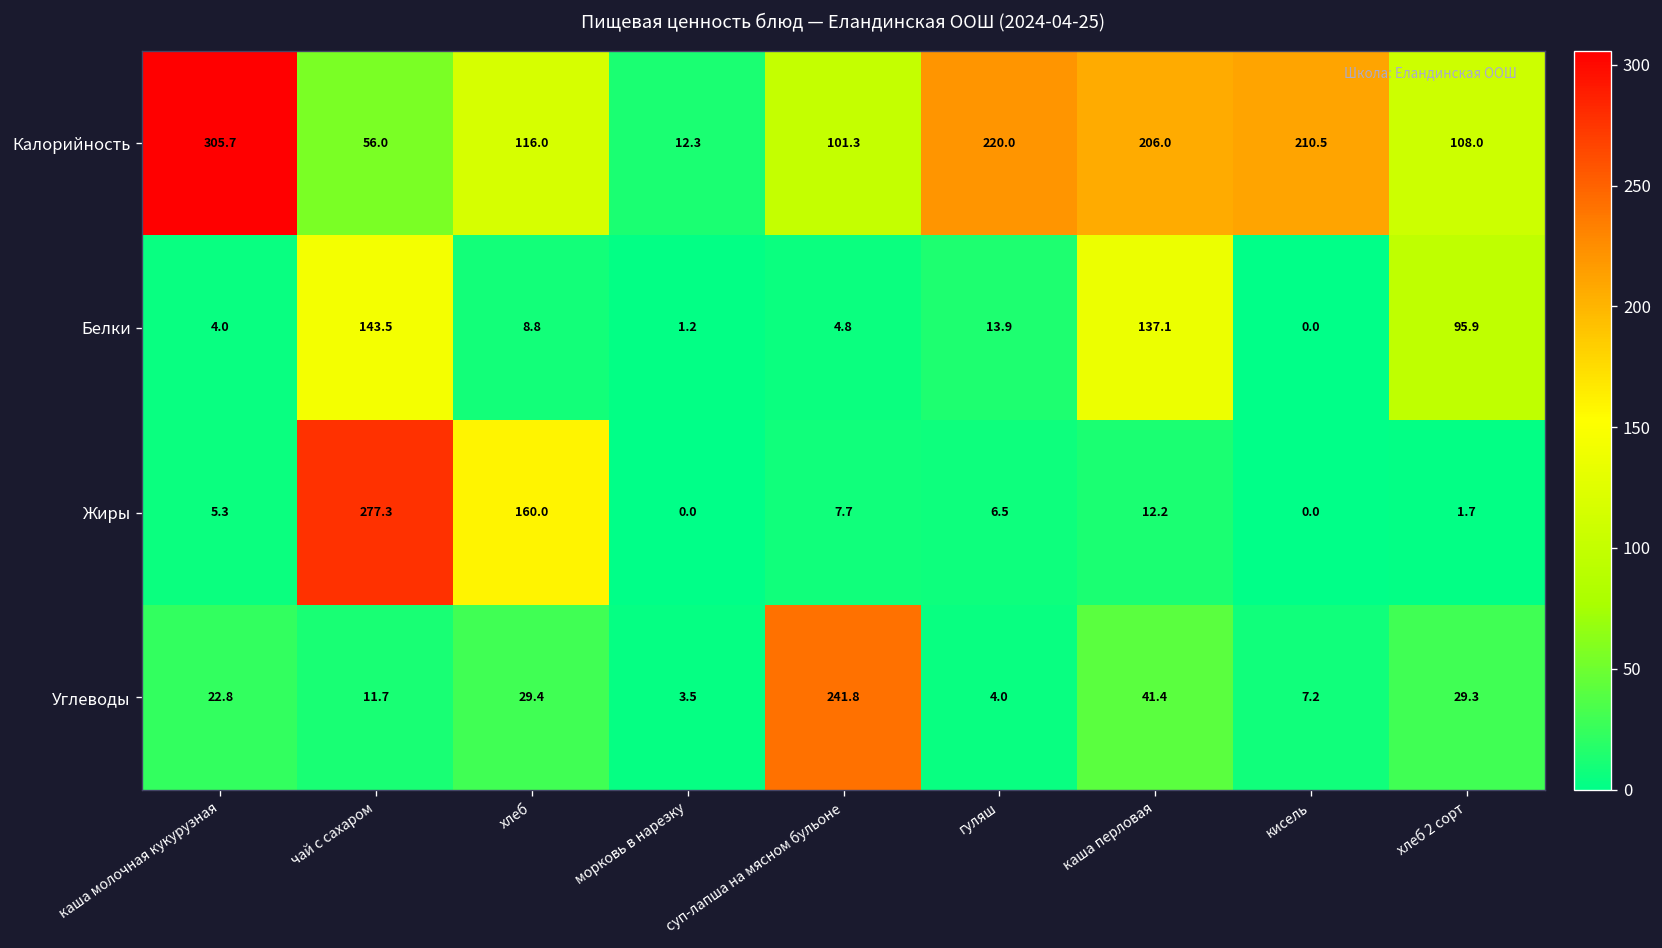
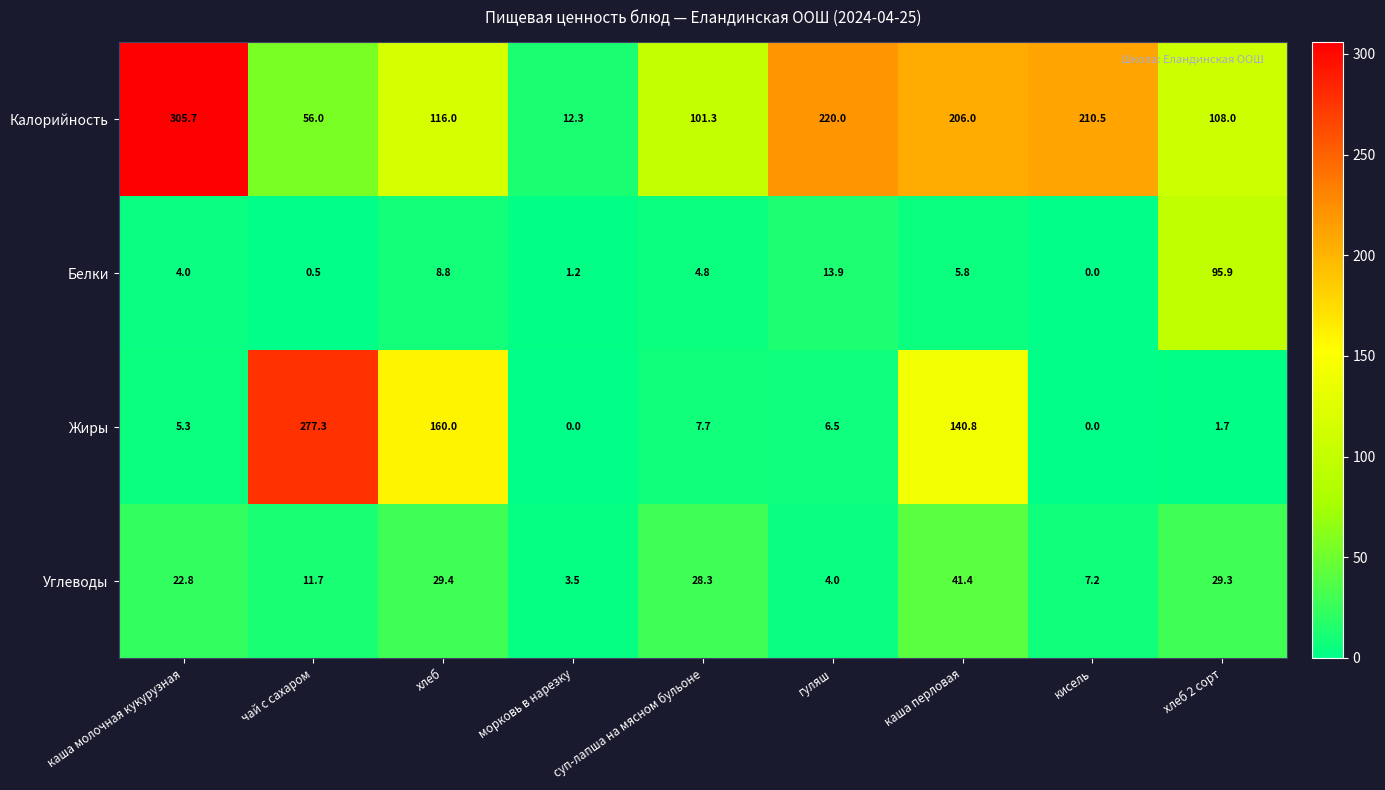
  {
    "Калорийность": {
      "каша молочная кукурузная": 305.7,
      "чай с сахаром": 56.0,
      "хлеб": 116.0,
      "морковь в нарезку": 12.3,
      "суп-лапша на мясном бульоне": 101.3,
      "гуляш": 220.0,
      "каша перловая": 206.0,
      "кисель": 210.5
    },
    "Белки": {
      "каша молочная кукурузная": 4.0,
-     "чай с сахаром": 143.5,
+     "чай с сахаром": 0.5,
      "хлеб": 8.8,
      "морковь в нарезку": 1.2,
      "суп-лапша на мясном бульоне": 4.8,
      "гуляш": 13.9,
-     "каша перловая": 137.1,
+     "каша перловая": 5.8,
      "кисель": 0.0,
      "хлеб 2 сорт": 95.9
    },
    "Жиры": {
      "каша молочная кукурузная": 5.3,
      "чай с сахаром": 277.3,
      "хлеб": 160.0,
      "морковь в нарезку": 0.0,
      "суп-лапша на мясном бульоне": 7.7,
      "гуляш": 6.5,
-     "каша перловая": 12.2,
+     "каша перловая": 140.8,
      "кисель": 0.0,
      "хлеб 2 сорт": 1.7
    },
    "Углеводы": {
      "каша молочная кукурузная": 22.8,
      "чай с сахаром": 11.7,
      "хлеб": 29.4,
      "морковь в нарезку": 3.5,
-     "суп-лапша на мясном бульоне": 241.8,
+     "суп-лапша на мясном бульоне": 28.3,
      "гуляш": 4.0,
      "каша перловая": 41.4,
      "кисель": 7.2,
      "хлеб 2 сорт": 29.3
    }
  }
